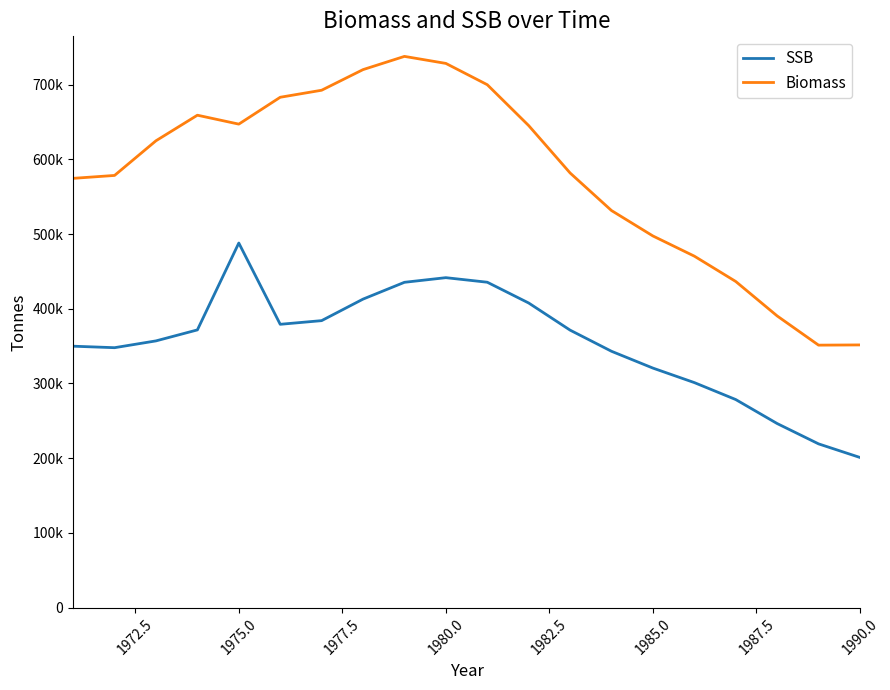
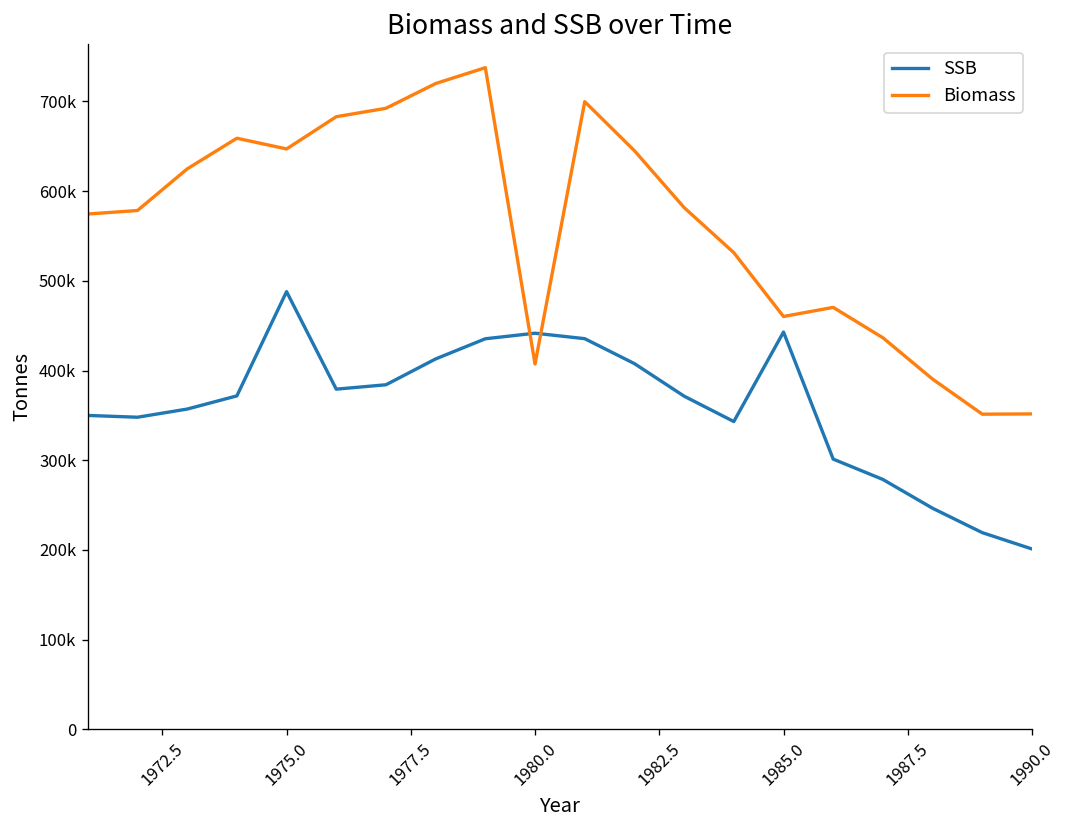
  {
    "SSB": {
      "1975.0": 490000,
      "1980.0": 440000,
-     "1985.0": 320000,
+     "1985.0": 440000,
      "1990.0": 200000
    },
    "Biomass": {
      "1975.0": 650000,
-     "1980.0": 730000,
-     "1985.0": 500000,
+     "1980.0": 410000,
+     "1985.0": 460000,
      "1990.0": 350000
    }
  }
